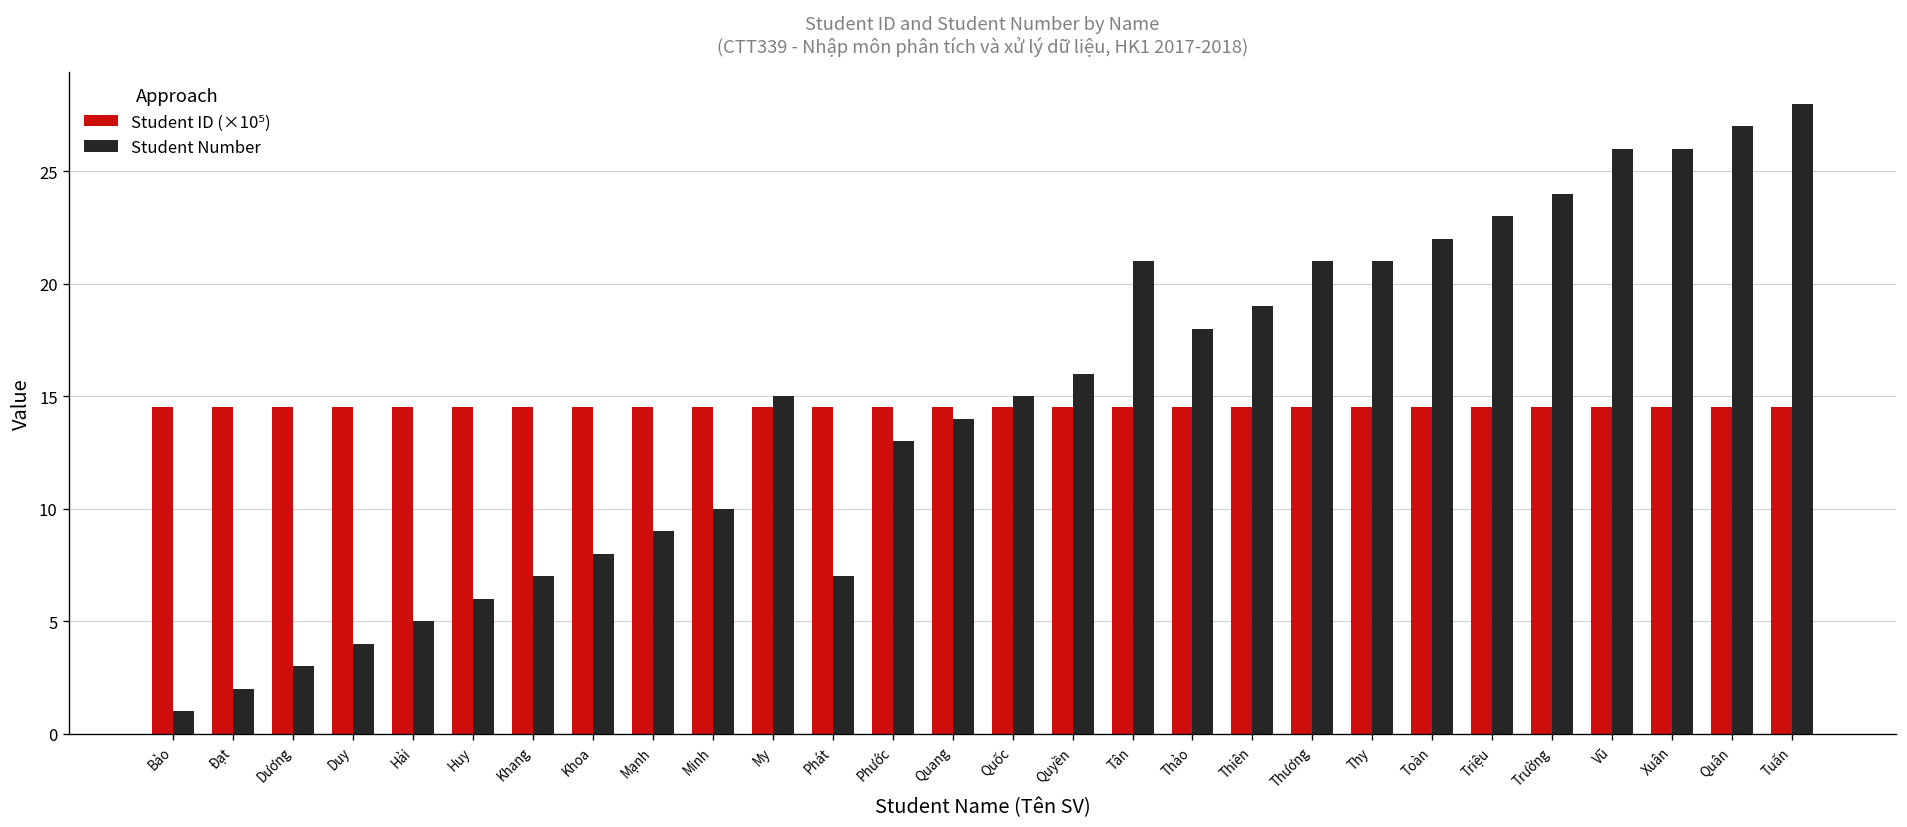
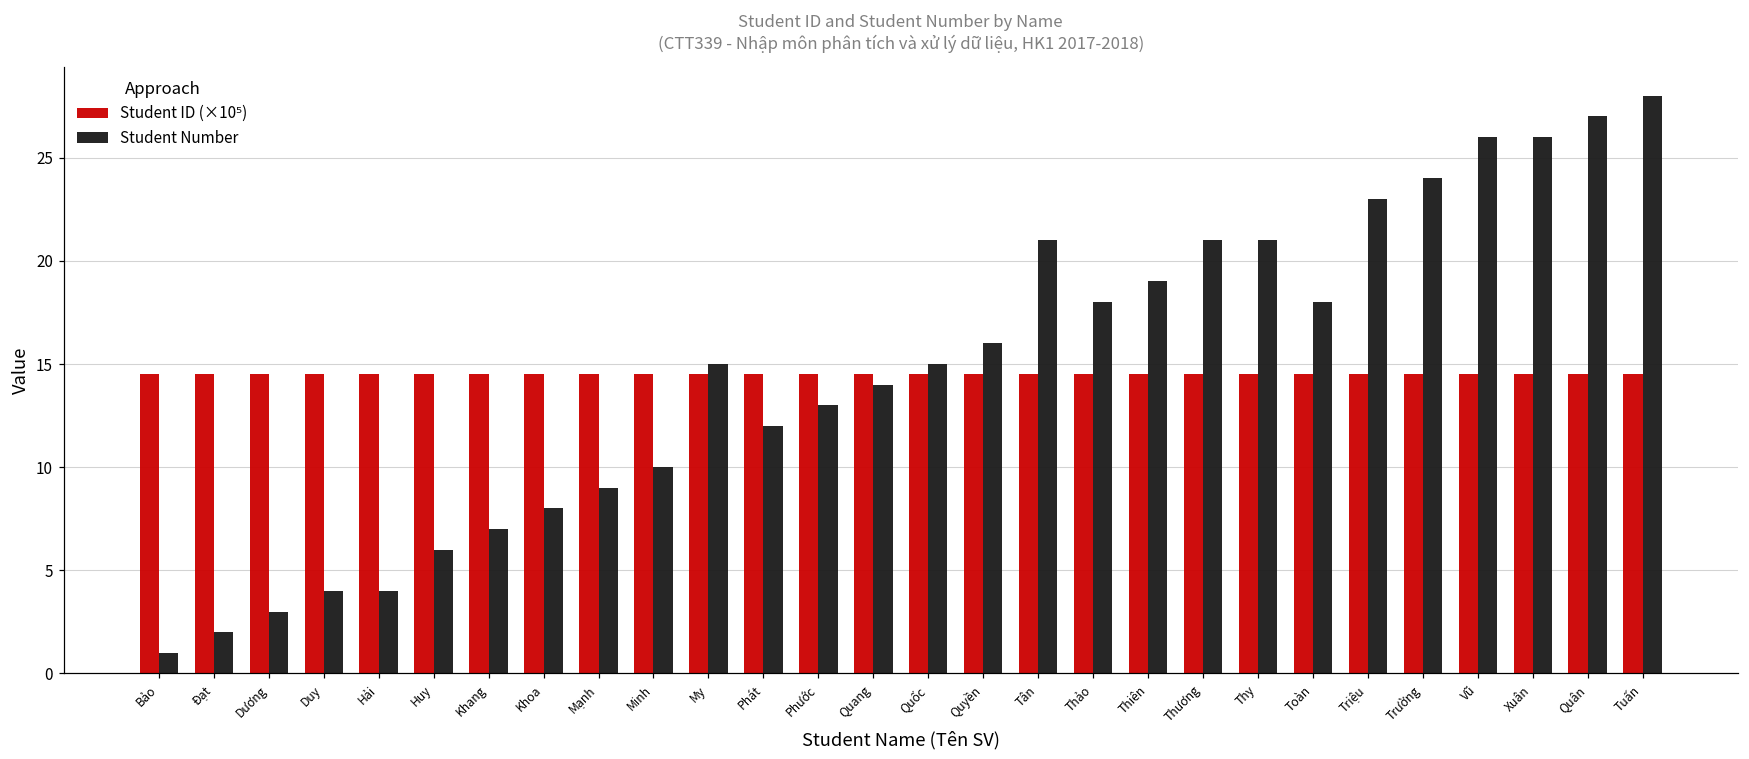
  {
    "Student ID (×10⁵)": {
      "Bảo": 14.5,
      "Đạt": 14.5,
      "Dương": 14.5,
      "Duy": 14.5,
      "Hải": 14.5,
      "Huy": 14.5,
      "Khang": 14.5,
      "Khoa": 14.5,
      "Mạnh": 14.5,
      "Minh": 14.5,
      "My": 14.5,
      "Phát": 14.5,
      "Phước": 14.5,
      "Quang": 14.5,
      "Quốc": 14.5,
      "Quyền": 14.5,
      "Tân": 14.5,
      "Thảo": 14.5,
      "Thiên": 14.5,
      "Thương": 14.5,
      "Thy": 14.5,
      "Toàn": 14.5,
      "Triệu": 14.5,
      "Trường": 14.5,
      "Vũ": 14.5,
      "Xuân": 14.5,
      "Quân": 14.5,
      "Tuấn": 14.5
    },
    "Student Number": {
      "Bảo": 1,
      "Đạt": 2,
      "Dương": 3,
      "Duy": 4,
-     "Hải": 5,
+     "Hải": 4,
      "Huy": 6,
      "Khang": 7,
      "Khoa": 8,
      "Mạnh": 9,
      "Minh": 10,
      "My": 15,
-     "Phát": 7,
+     "Phát": 12,
      "Phước": 13,
      "Quang": 14,
      "Quốc": 15,
      "Quyền": 16,
      "Tân": 21,
      "Thảo": 18,
      "Thiên": 19,
      "Thương": 21,
      "Thy": 21,
-     "Toàn": 22,
+     "Toàn": 18,
      "Triệu": 23,
      "Trường": 24,
      "Vũ": 26,
      "Xuân": 26,
      "Quân": 27,
      "Tuấn": 28
    }
  }
